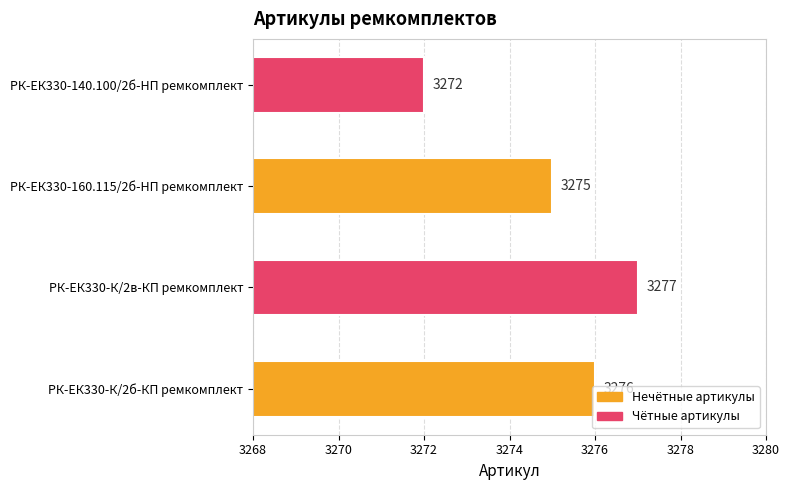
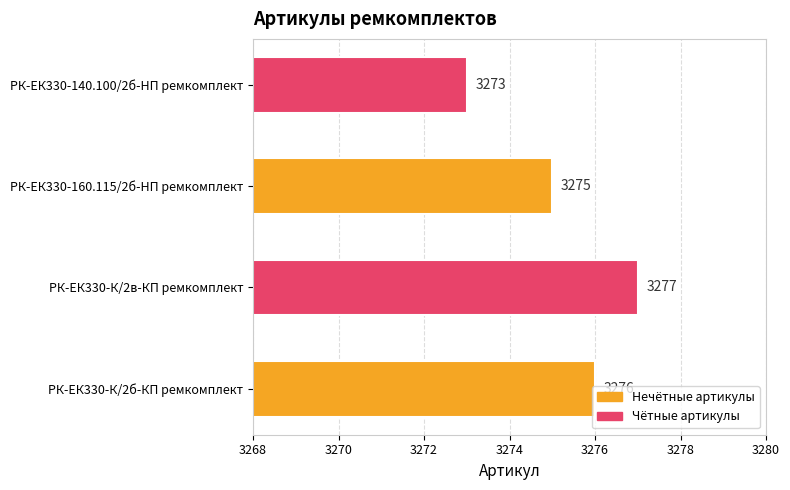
  {
-   "РК-ЕК330-140.100/2б-HП ремкомплект": 3272,
+   "РК-ЕК330-140.100/2б-HП ремкомплект": 3273,
    "РК-ЕК330-160.115/2б-HП ремкомплект": 3275,
    "РК-ЕК330-К/2в-КП ремкомплект": 3277
  }
